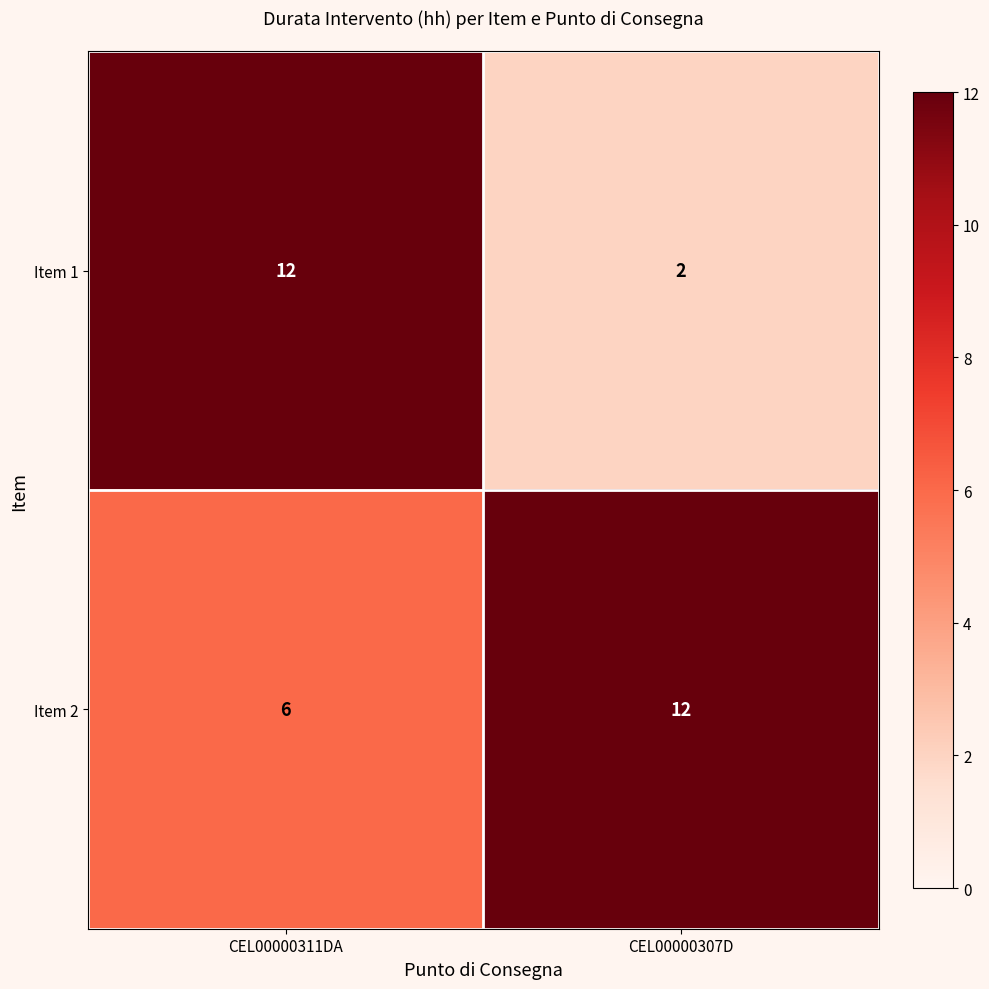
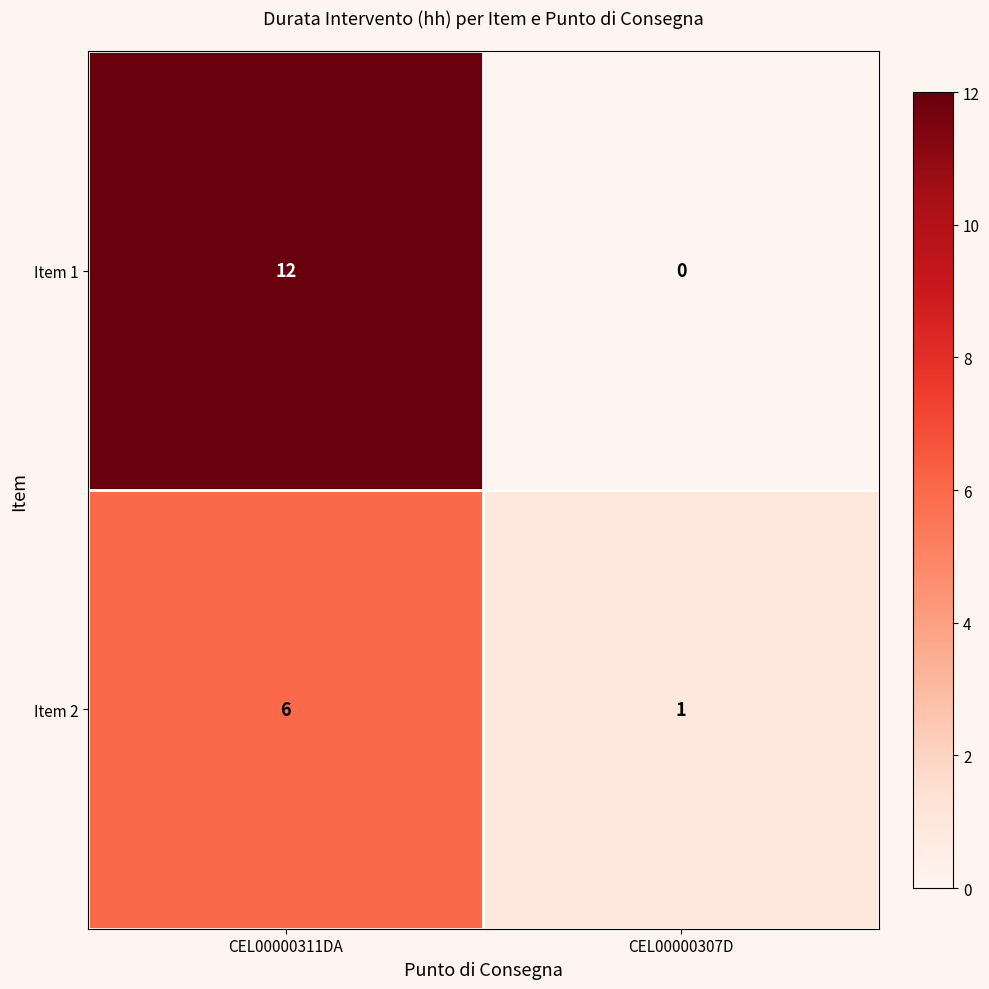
  {
    "Item 1": {
      "CEL00000311DA": 12,
-     "CEL00000307D": 2
+     "CEL00000307D": 0
    },
    "Item 2": {
      "CEL00000311DA": 6,
-     "CEL00000307D": 12
+     "CEL00000307D": 1
    }
  }
